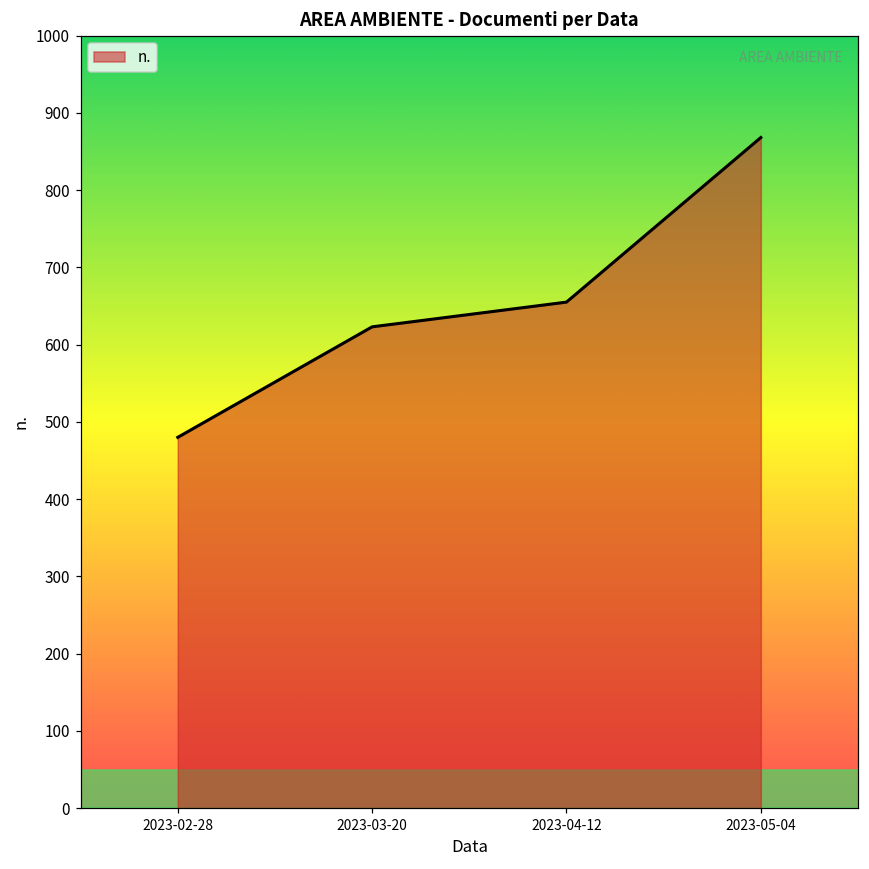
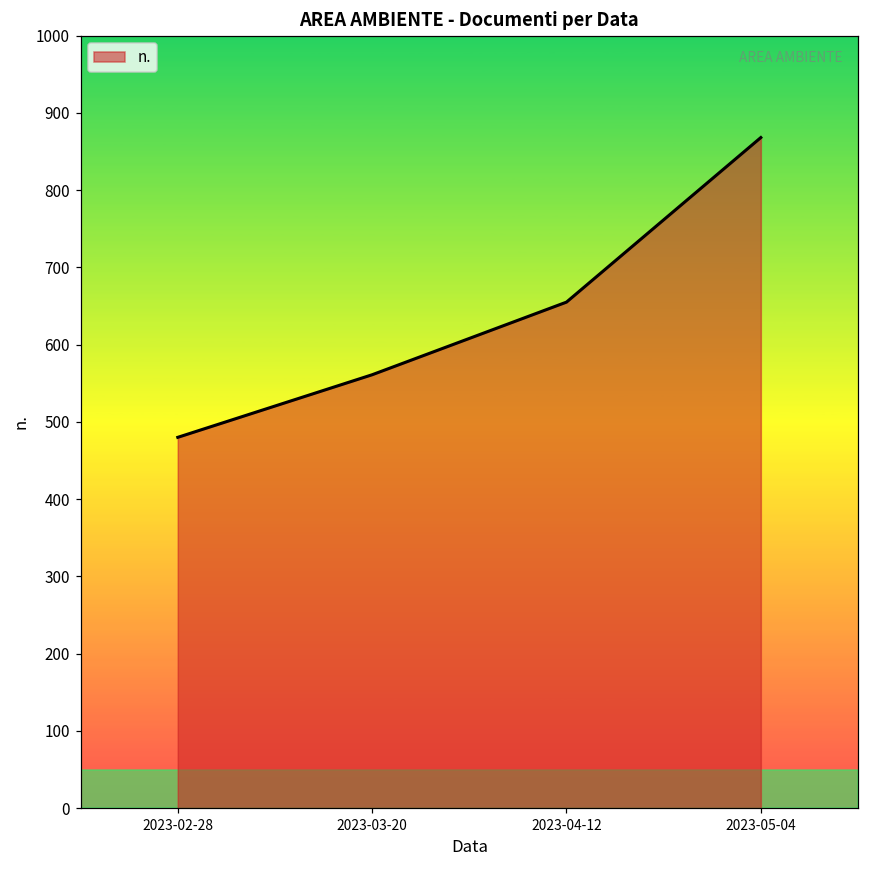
  {
    "2023-02-28": 480,
-   "2023-03-20": 620,
+   "2023-03-20": 560,
    "2023-04-12": 660,
    "2023-05-04": 870
  }
